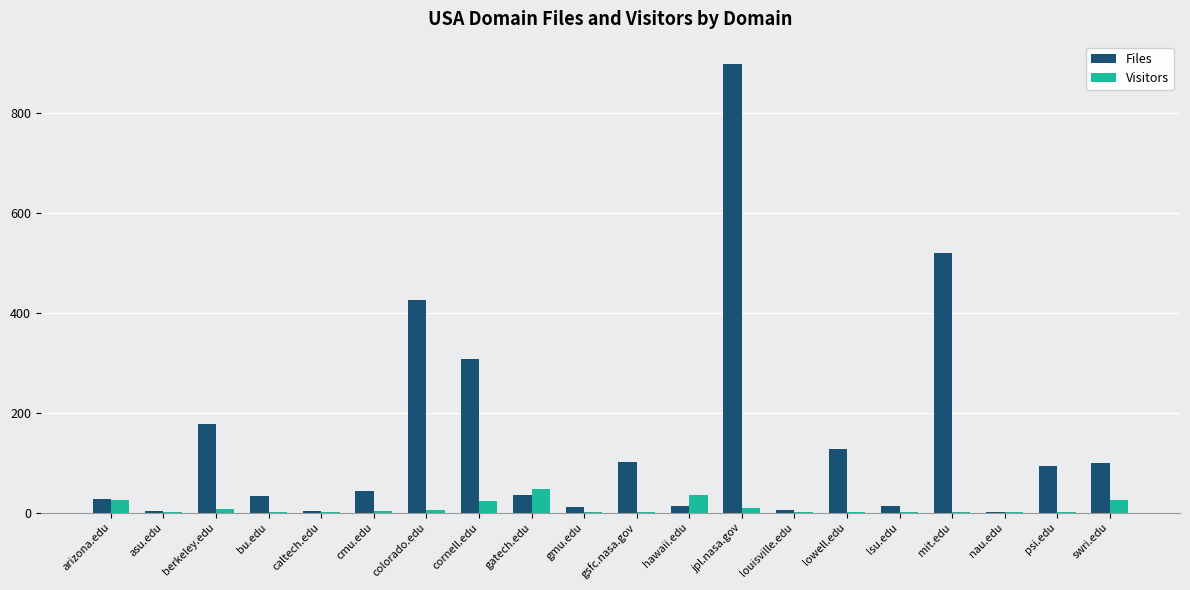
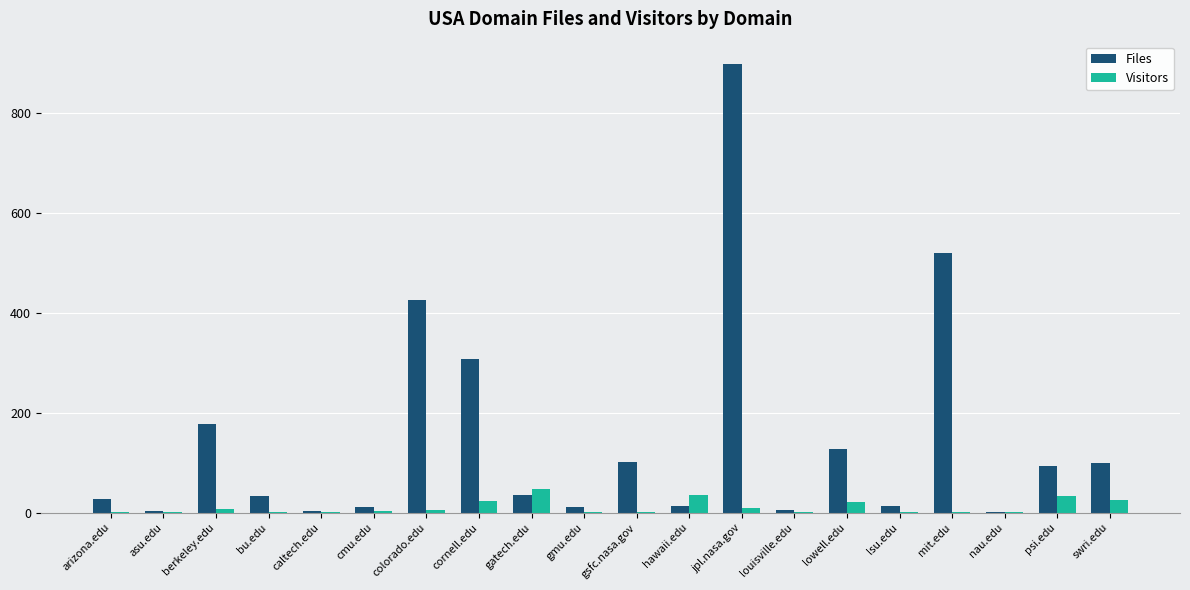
  {
    "Files": {
      "arizona.edu": 30,
      "berkeley.edu": 180,
      "bu.edu": 30,
-     "cmu.edu": 40,
+     "cmu.edu": 10,
      "colorado.edu": 430,
      "cornell.edu": 310,
      "gatech.edu": 40,
      "gmu.edu": 10,
      "gsfc.nasa.gov": 100,
      "hawaii.edu": 10,
      "jpl.nasa.gov": 900,
      "lowell.edu": 130,
      "lsu.edu": 10,
      "mit.edu": 520,
      "psi.edu": 90,
      "swri.edu": 100
    },
    "Visitors": {
-     "arizona.edu": 30,
+     "arizona.edu": 0,
      "berkeley.edu": 10,
      "cornell.edu": 20,
      "gatech.edu": 50,
      "hawaii.edu": 40,
      "jpl.nasa.gov": 10,
-     "lowell.edu": 0,
-     "psi.edu": 0,
+     "lowell.edu": 20,
+     "psi.edu": 30,
      "swri.edu": 30
    }
  }
